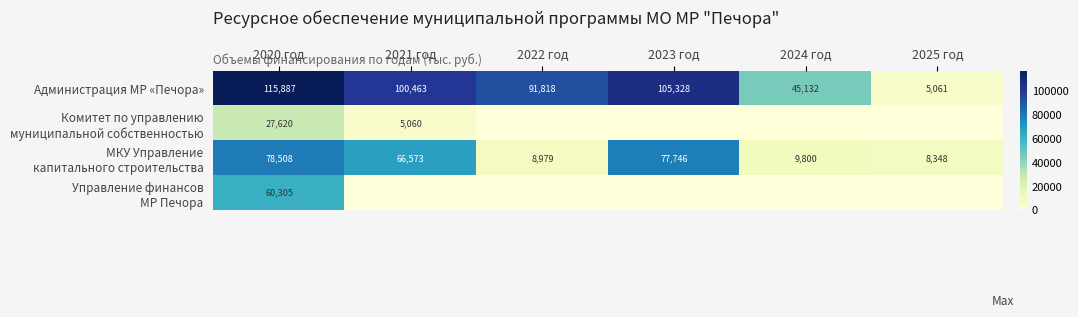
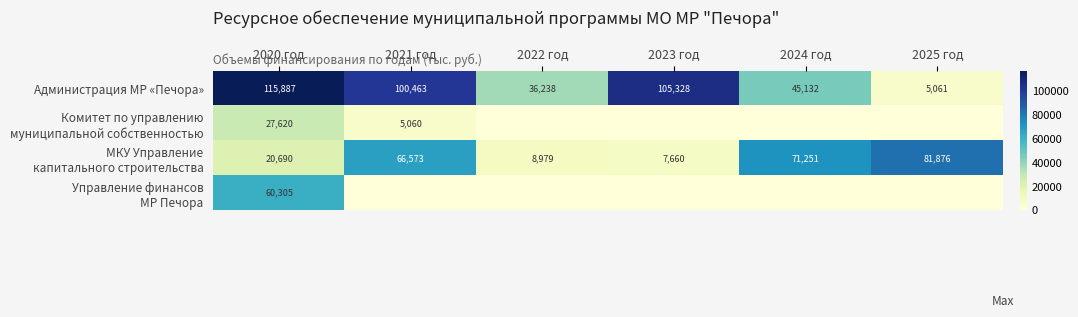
  {
    "Администрация МР «Печора»": {
      "2020 год": "115,887",
      "2021 год": "100,463",
-     "2022 год": "91,818",
+     "2022 год": "36,238",
      "2023 год": "105,328",
      "2024 год": "45,132",
      "2025 год": "5,061"
    },
    "Комитет по управлению муниципальной собственностью": {
      "2020 год": "27,620",
      "2021 год": "5,060"
    },
    "МКУ Управление капитального строительства": {
-     "2020 год": "78,508",
+     "2020 год": "20,690",
      "2021 год": "66,573",
      "2022 год": "8,979",
-     "2023 год": "77,746",
-     "2024 год": "9,800",
-     "2025 год": "8,348"
+     "2023 год": "7,660",
+     "2024 год": "71,251",
+     "2025 год": "81,876"
    },
    "Управление финансов МР Печора": {
      "2020 год": "60,305"
    }
  }
